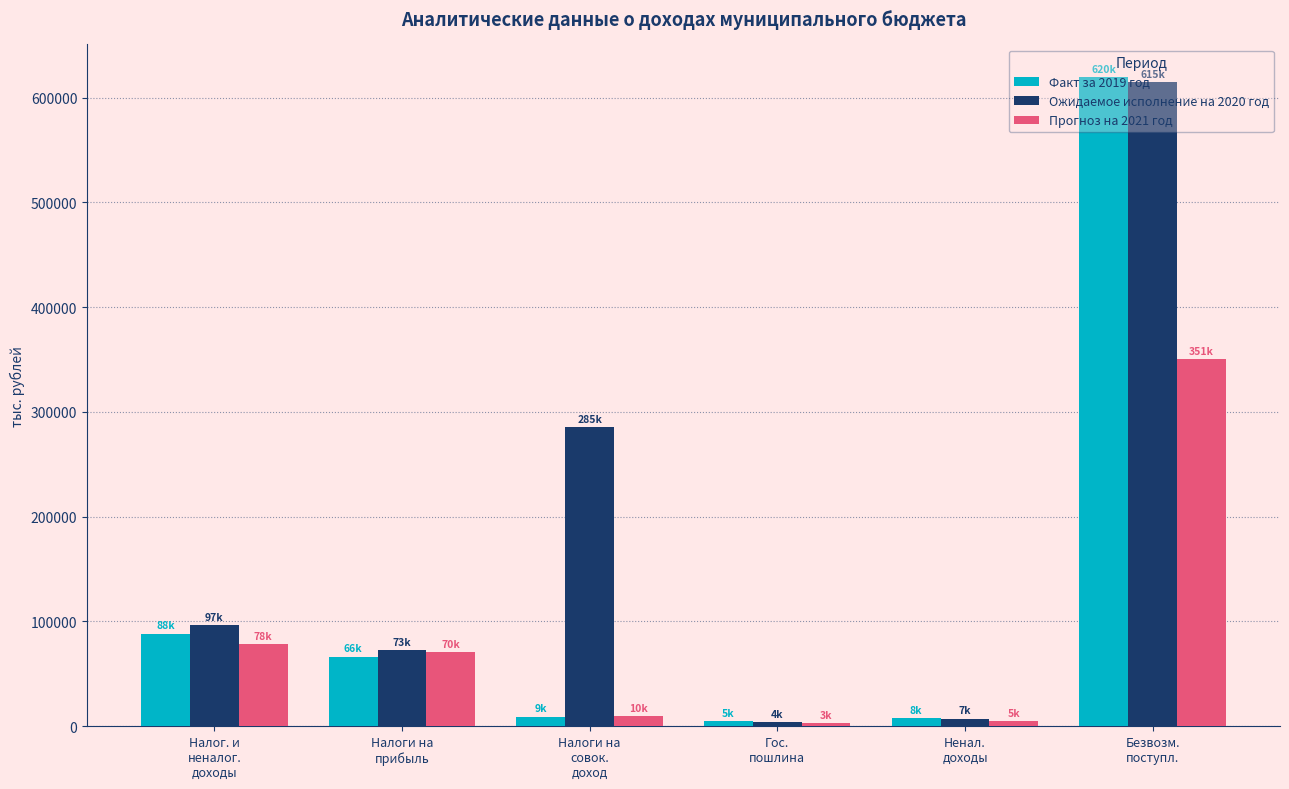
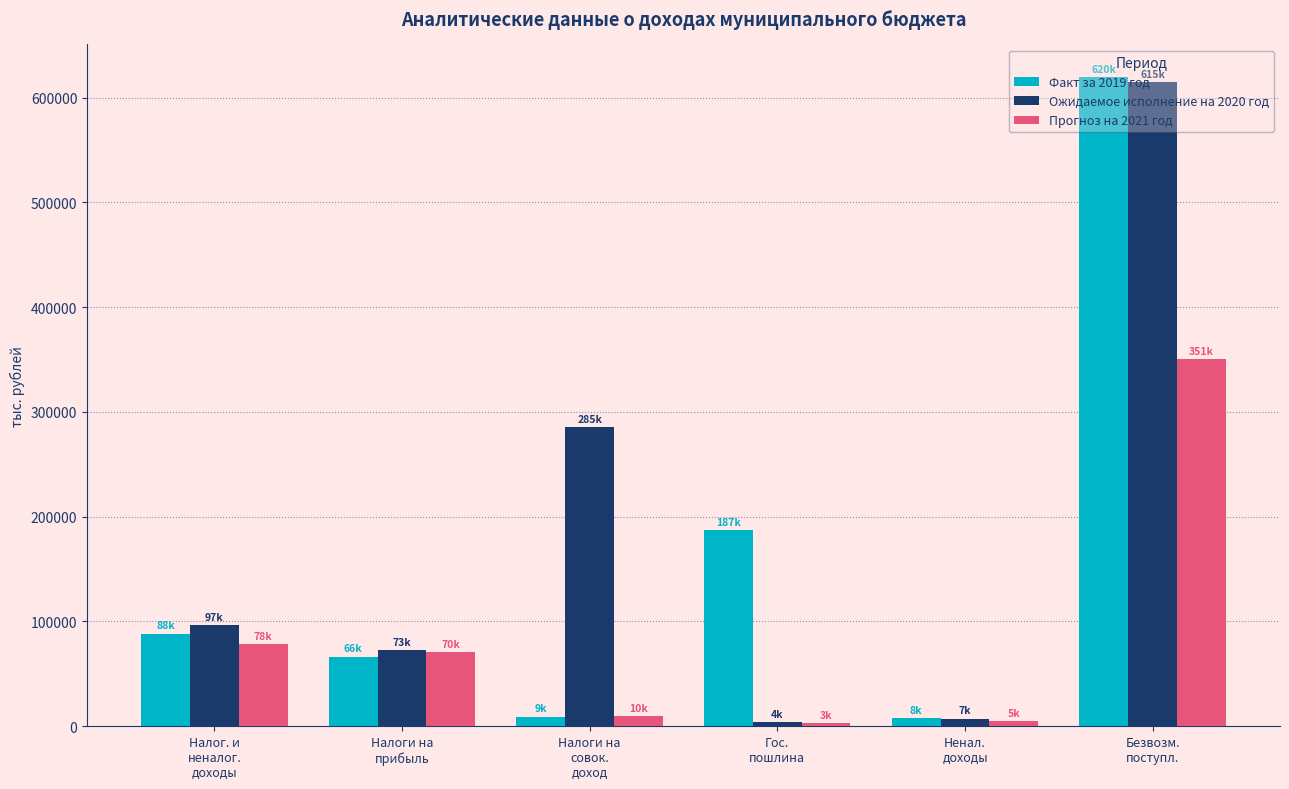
  {
    "Факт за 2019 год": {
      "Налог. и неналог. доходы": "88k",
      "Налоги на прибыль": "66k",
      "Налоги на совок. доход": "9k",
-     "Гос. пошлина": "5k",
+     "Гос. пошлина": "187k",
      "Ненал. доходы": "8k"
    },
    "Ожидаемое исполнение на 2020 год": {
      "Налог. и неналог. доходы": "97k",
      "Налоги на прибыль": "73k",
      "Налоги на совок. доход": "285k",
      "Гос. пошлина": "4k",
      "Ненал. доходы": "7k"
    },
    "Прогноз на 2021 год": {
      "Налог. и неналог. доходы": "78k",
      "Налоги на прибыль": "70k",
      "Налоги на совок. доход": "10k",
      "Гос. пошлина": "3k",
      "Ненал. доходы": "5k",
      "Безвозм. поступл.": "351k"
    }
  }
